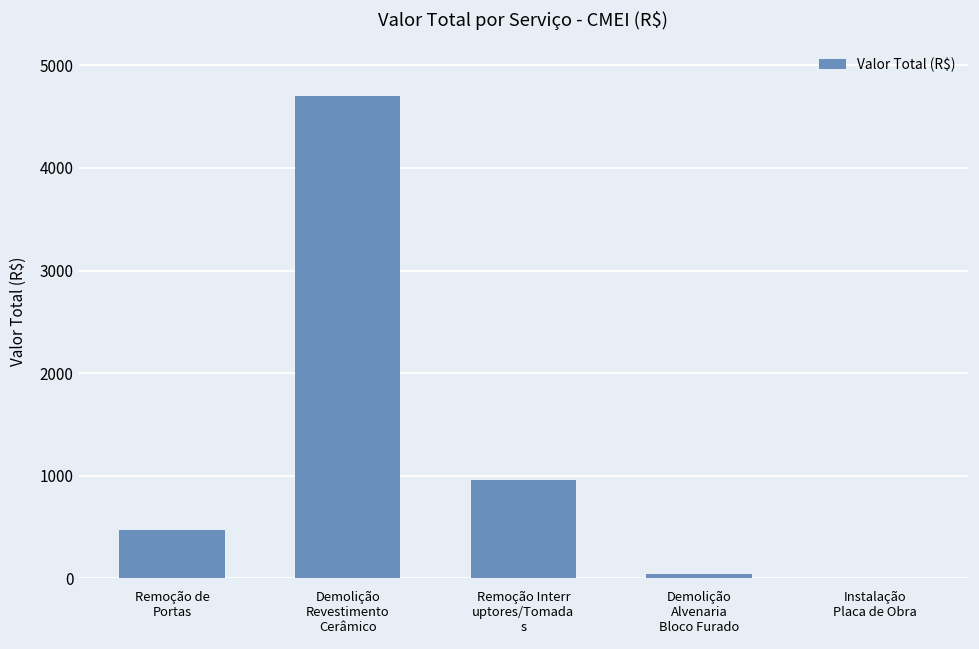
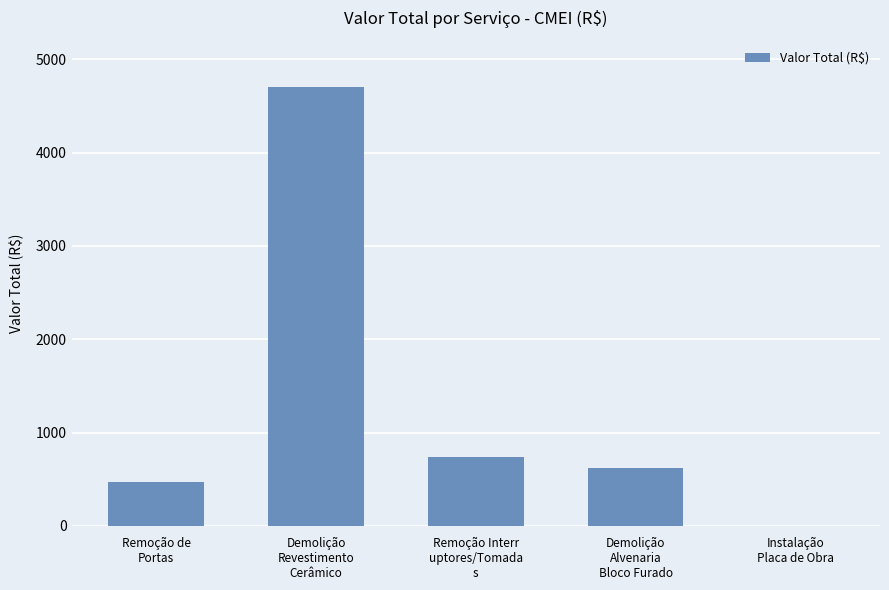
  {
    "Remoção de Portas": 500,
    "Demolição Revestimento Cerâmico": 4700,
-   "Remoção Interr uptores/Tomada s": 1000,
-   "Demolição Alvenaria Bloco Furado": 0,
+   "Remoção Interr uptores/Tomada s": 700,
+   "Demolição Alvenaria Bloco Furado": 600,
    "Instalação Placa de Obra": 0
  }
